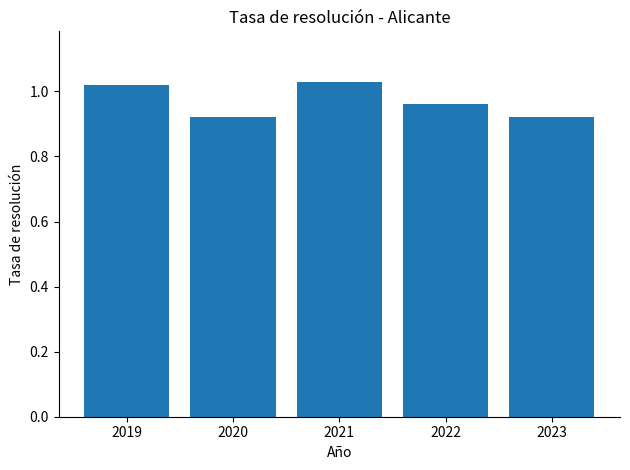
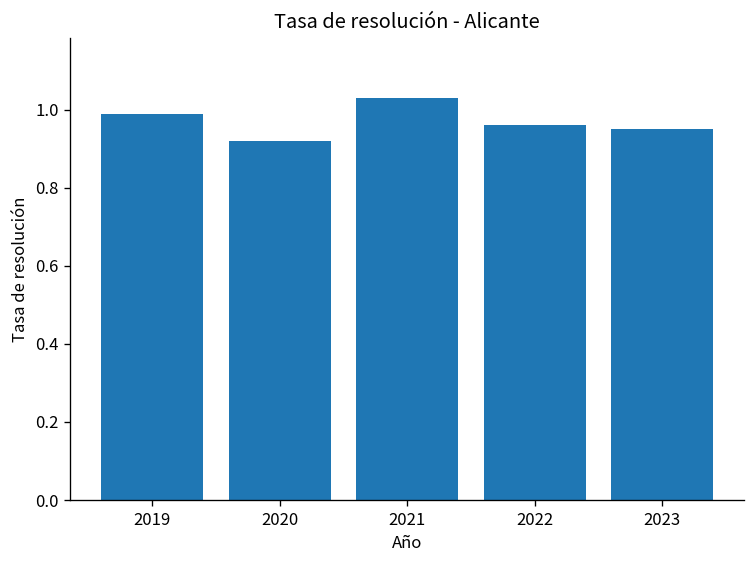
  {
-   "2019": 1.02,
+   "2019": 0.99,
    "2020": 0.92,
    "2021": 1.03,
    "2022": 0.96,
-   "2023": 0.92
+   "2023": 0.95
  }
